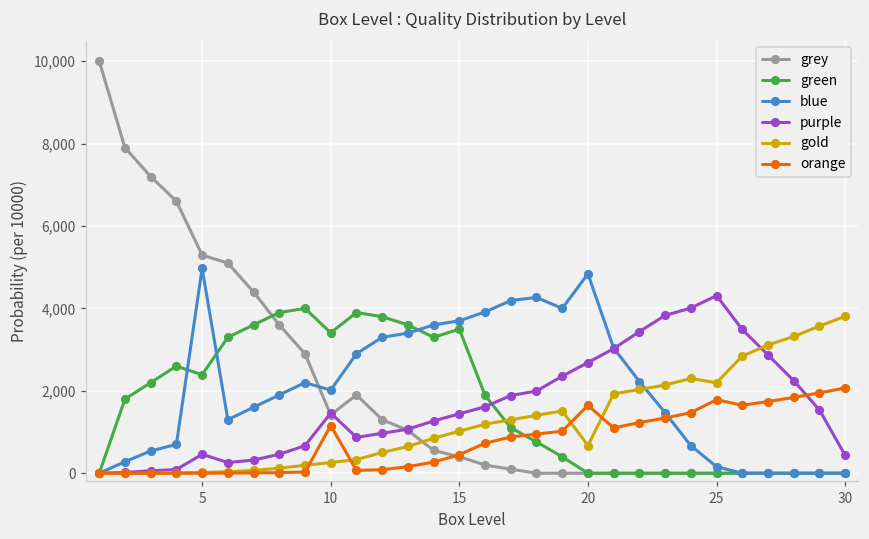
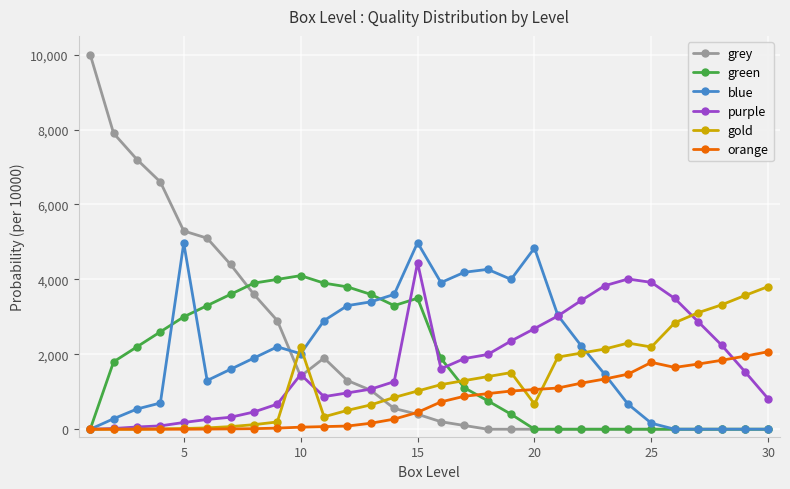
  {
    "grey": {
      "5": "5,300"
    },
    "green": {
-     "5": "2,400",
-     "10": "3,400",
+     "5": "3,000",
+     "10": "4,100",
      "15": "3,500"
    },
    "blue": {
      "5": "5,000",
      "10": "2,000",
-     "15": "3,700",
+     "15": "5,000",
      "20": "4,800",
      "25": "200"
    },
    "purple": {
-     "5": "500",
-     "15": "1,400",
+     "5": "200",
+     "15": "4,400",
      "20": "2,700",
-     "25": "4,300",
-     "30": "400"
+     "25": "3,900",
+     "30": "800"
    },
    "gold": {
-     "10": "300",
+     "10": "2,200",
      "15": "1,000",
      "20": "700",
      "25": "2,200",
      "30": "3,800"
    },
    "orange": {
-     "10": "1,200",
-     "20": "1,600",
+     "10": "100",
+     "20": "1,100",
      "25": "1,800",
      "30": "2,100"
    }
  }
